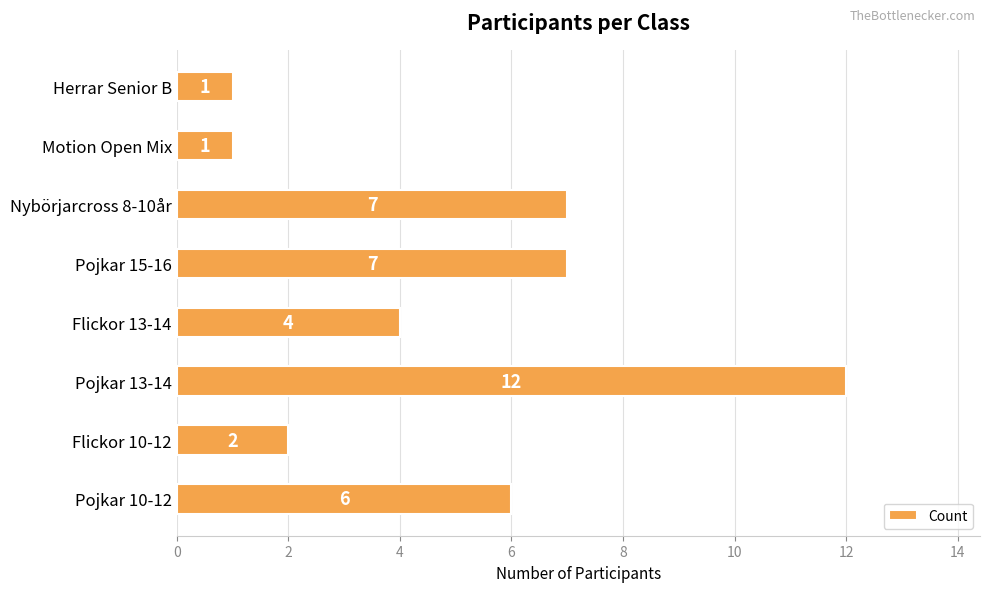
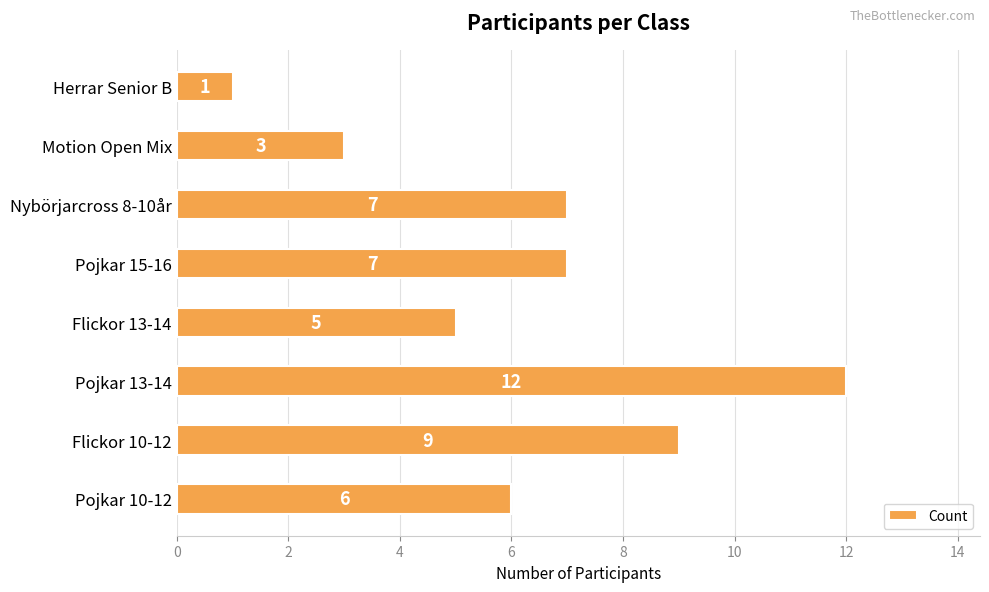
  {
    "Herrar Senior B": 1,
-   "Motion Open Mix": 1,
+   "Motion Open Mix": 3,
    "Nybörjarcross 8-10år": 7,
    "Pojkar 15-16": 7,
-   "Flickor 13-14": 4,
+   "Flickor 13-14": 5,
    "Pojkar 13-14": 12,
-   "Flickor 10-12": 2,
+   "Flickor 10-12": 9,
    "Pojkar 10-12": 6
  }
